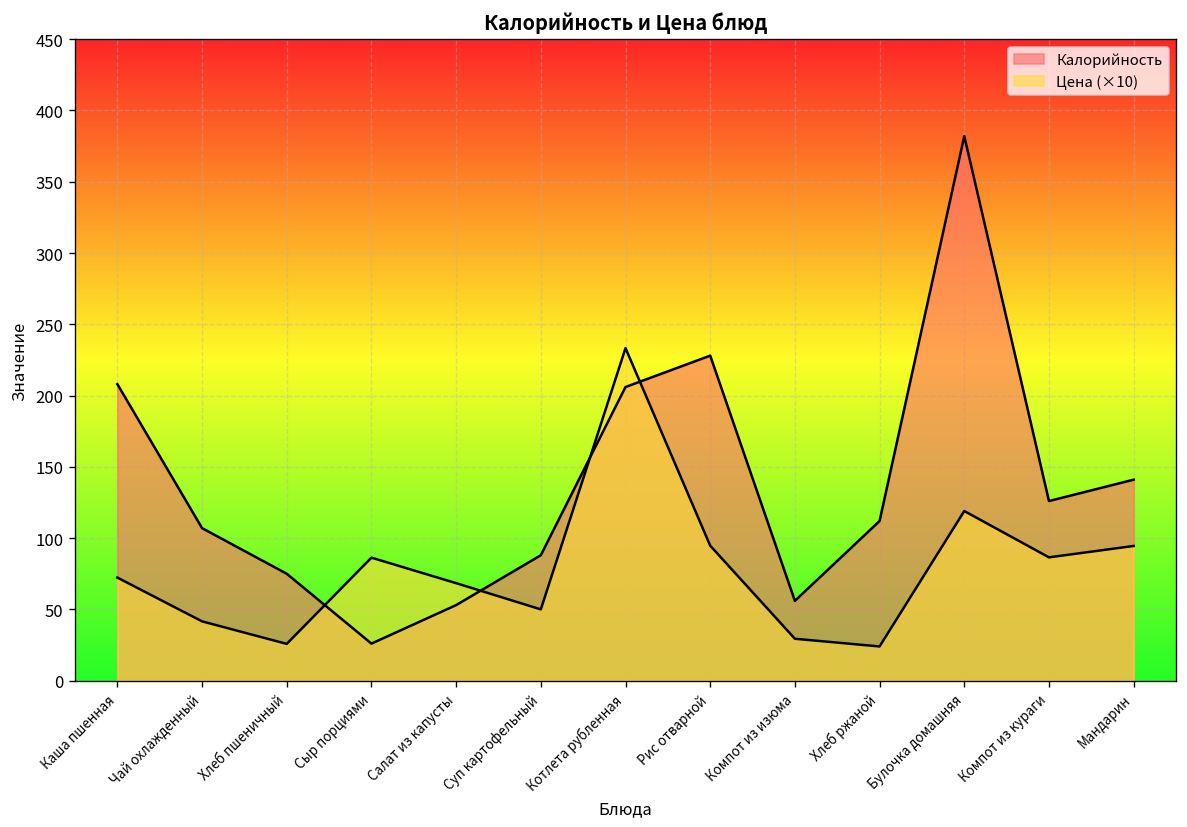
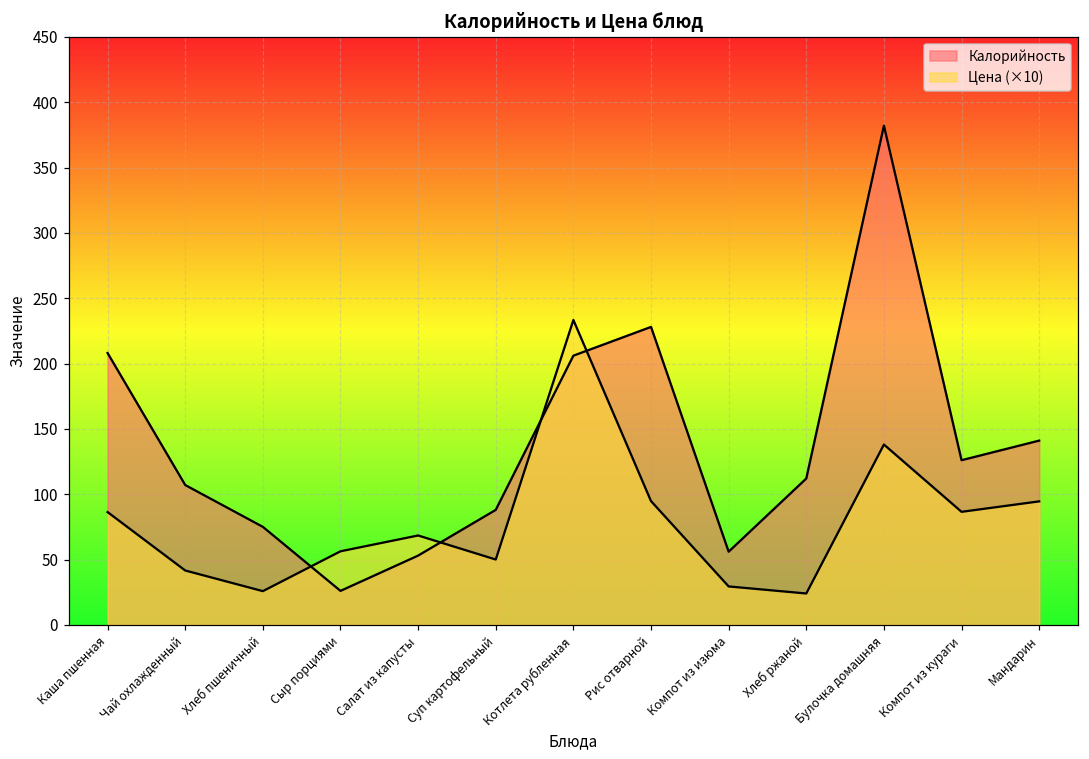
  {
    "Калорийность": {
      "Каша пшенная": 208,
      "Чай охлажденный": 107,
      "Хлеб пшеничный": 75,
      "Сыр порциями": 26,
      "Салат из капусты": 53,
      "Суп картофельный": 88,
      "Котлета рубленная": 206,
      "Рис отварной": 228,
      "Компот из изюма": 56,
      "Хлеб ржаной": 112,
      "Булочка домашняя": 382,
      "Компот из кураги": 126,
      "Мандарин": 141
    },
    "Цена (×10)": {
-     "Каша пшенная": 72,
+     "Каша пшенная": 86,
      "Чай охлажденный": 42,
      "Хлеб пшеничный": 26,
-     "Сыр порциями": 86,
+     "Сыр порциями": 56,
      "Салат из капусты": 68,
      "Суп картофельный": 50,
      "Котлета рубленная": 233,
      "Рис отварной": 95,
      "Компот из изюма": 29,
      "Хлеб ржаной": 24,
-     "Булочка домашняя": 119,
+     "Булочка домашняя": 138,
      "Компот из кураги": 87,
      "Мандарин": 95
    }
  }
